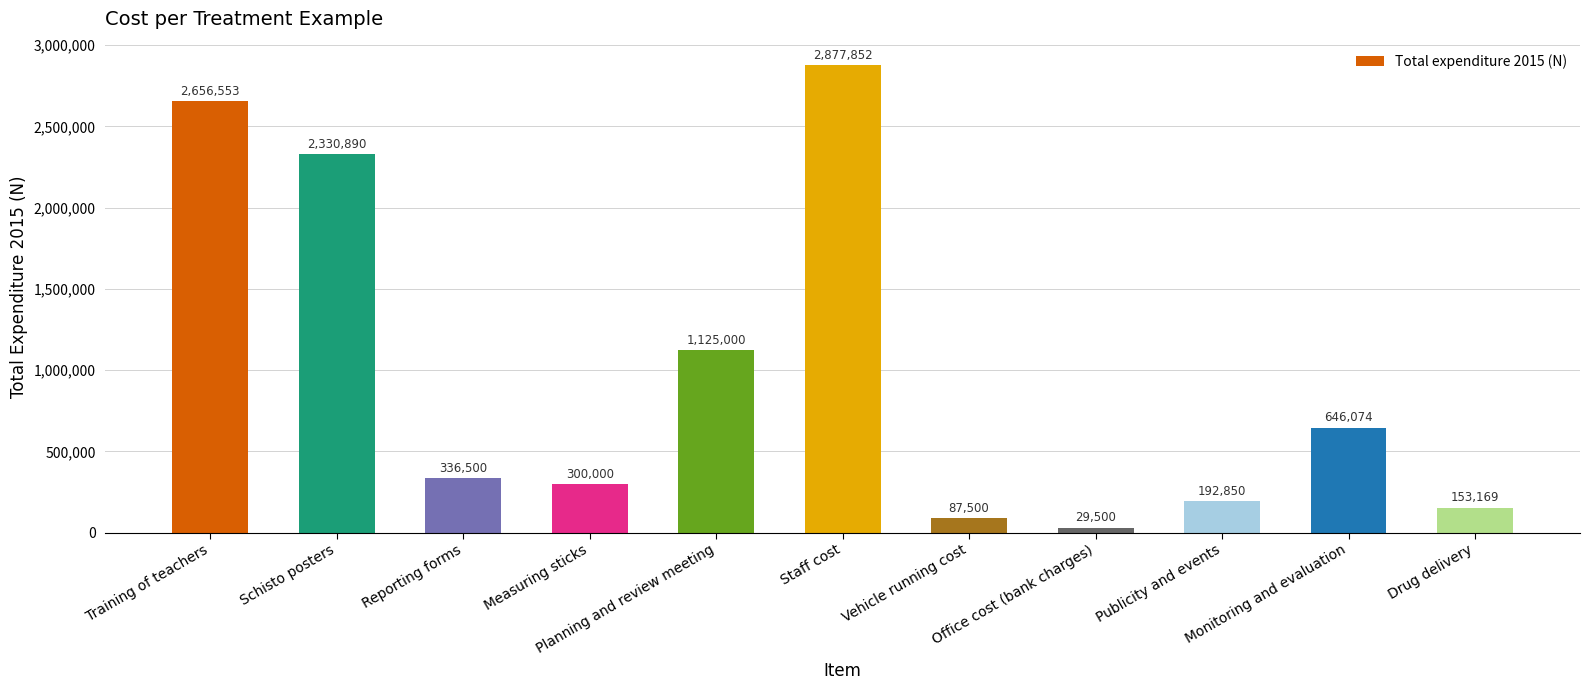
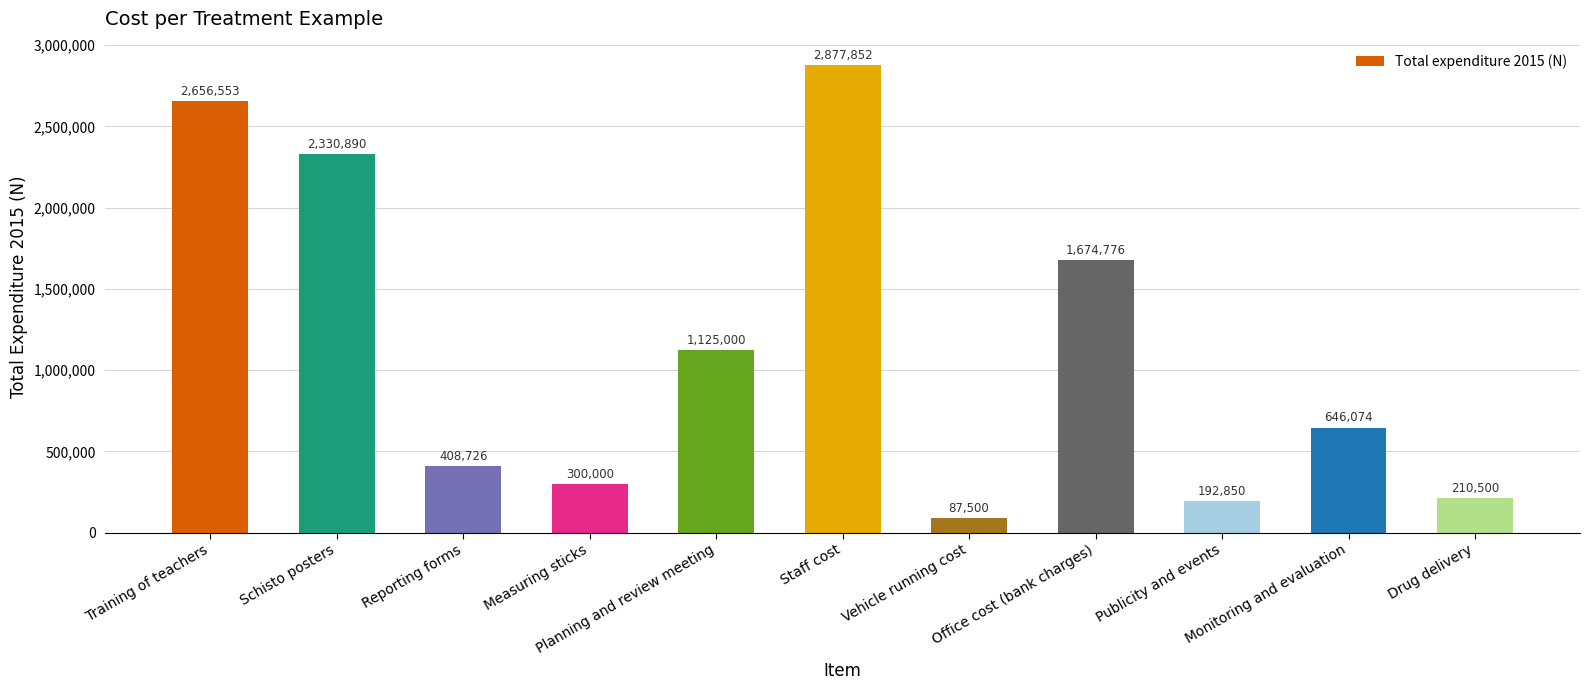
  {
    "Training of teachers": "2,656,553",
    "Schisto posters": "2,330,890",
-   "Reporting forms": "336,500",
+   "Reporting forms": "408,726",
    "Measuring sticks": "300,000",
    "Planning and review meeting": "1,125,000",
    "Staff cost": "2,877,852",
    "Vehicle running cost": "87,500",
-   "Office cost (bank charges)": "29,500",
+   "Office cost (bank charges)": "1,674,776",
    "Publicity and events": "192,850",
    "Monitoring and evaluation": "646,074",
-   "Drug delivery": "153,169"
+   "Drug delivery": "210,500"
  }
